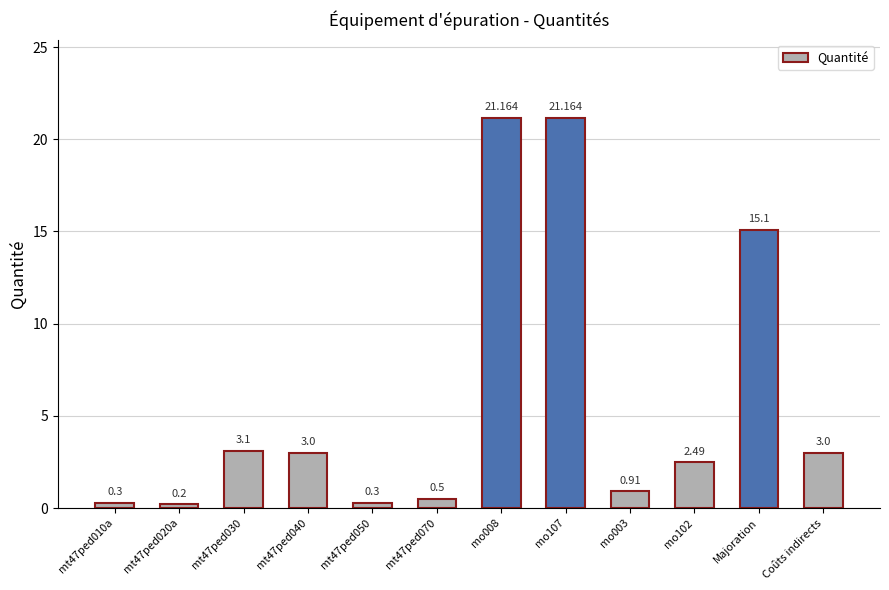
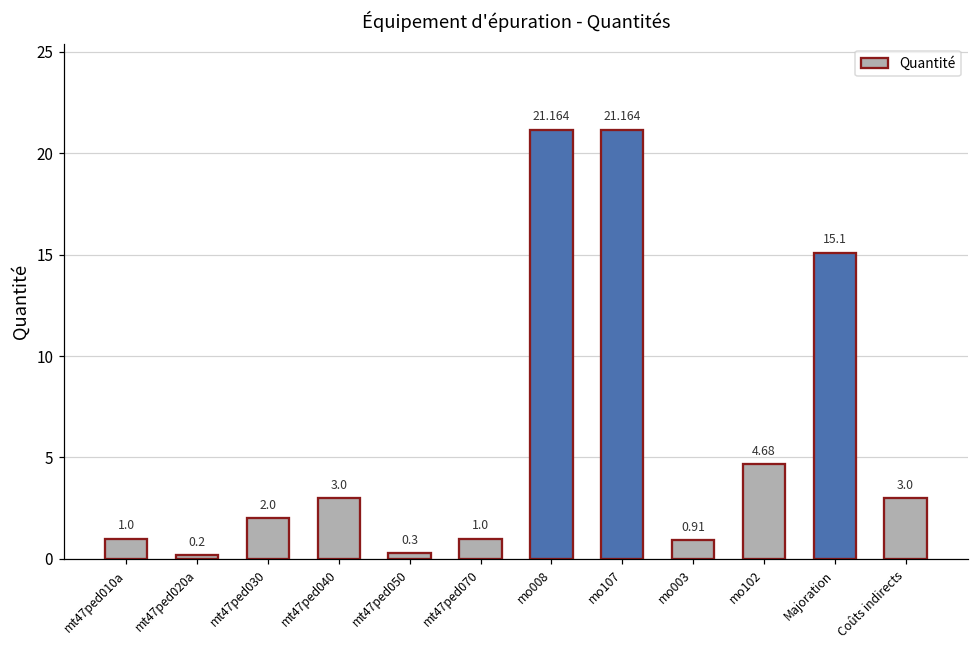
  {
-   "mt47ped010a": 0.3,
+   "mt47ped010a": 1.0,
    "mt47ped020a": 0.2,
-   "mt47ped030": 3.1,
+   "mt47ped030": 2.0,
    "mt47ped040": 3.0,
    "mt47ped050": 0.3,
-   "mt47ped070": 0.5,
+   "mt47ped070": 1.0,
    "mo008": 21.164,
    "mo107": 21.164,
    "mo003": 0.91,
-   "mo102": 2.49,
+   "mo102": 4.68,
    "Majoration": 15.1,
    "Coûts indirects": 3.0
  }
